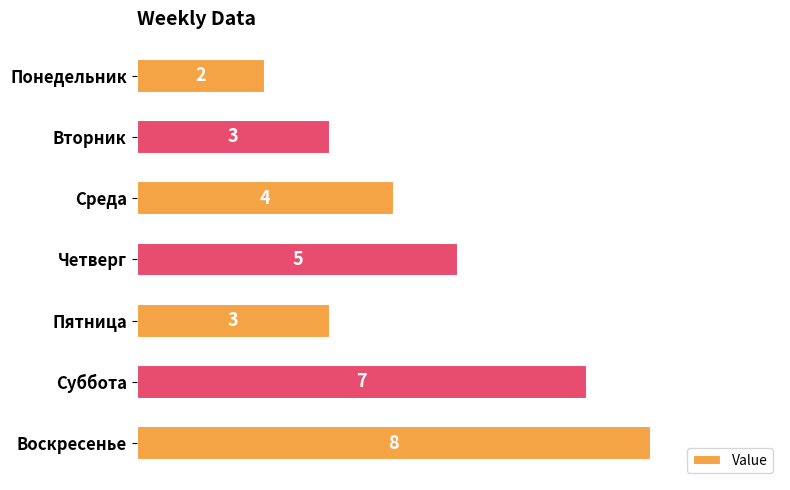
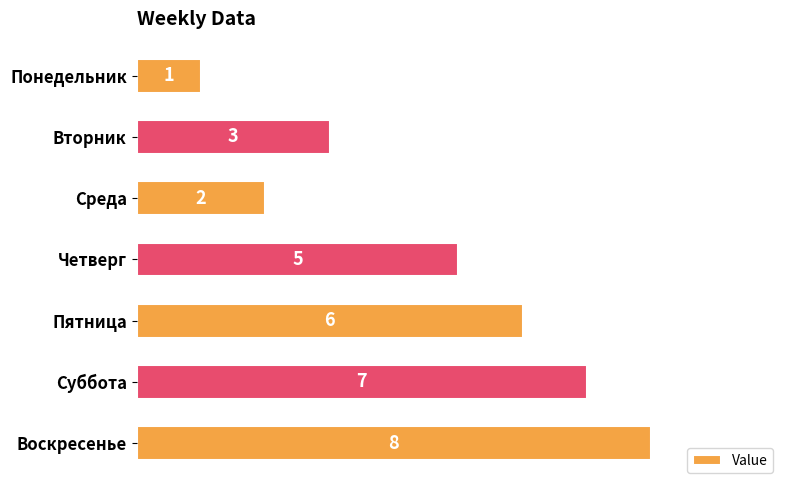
  {
-   "Понедельник": 2,
+   "Понедельник": 1,
    "Вторник": 3,
-   "Среда": 4,
+   "Среда": 2,
    "Четверг": 5,
-   "Пятница": 3,
+   "Пятница": 6,
    "Суббота": 7,
    "Воскресенье": 8
  }
